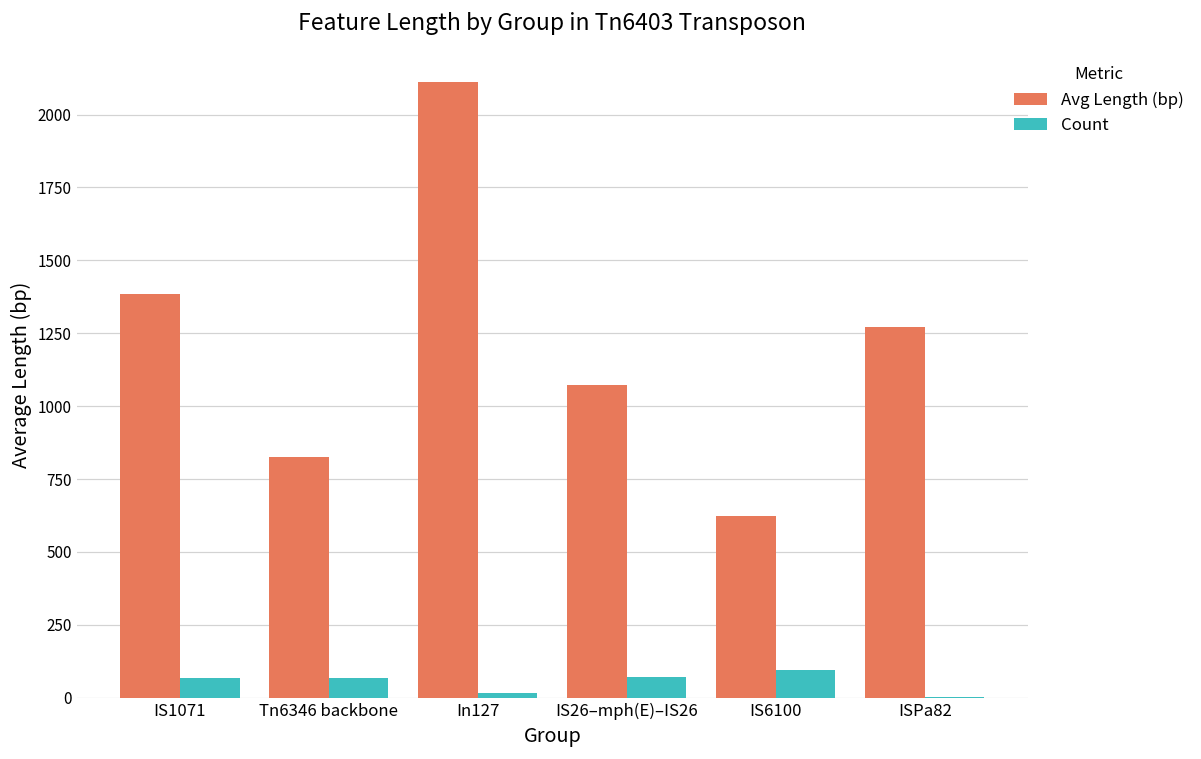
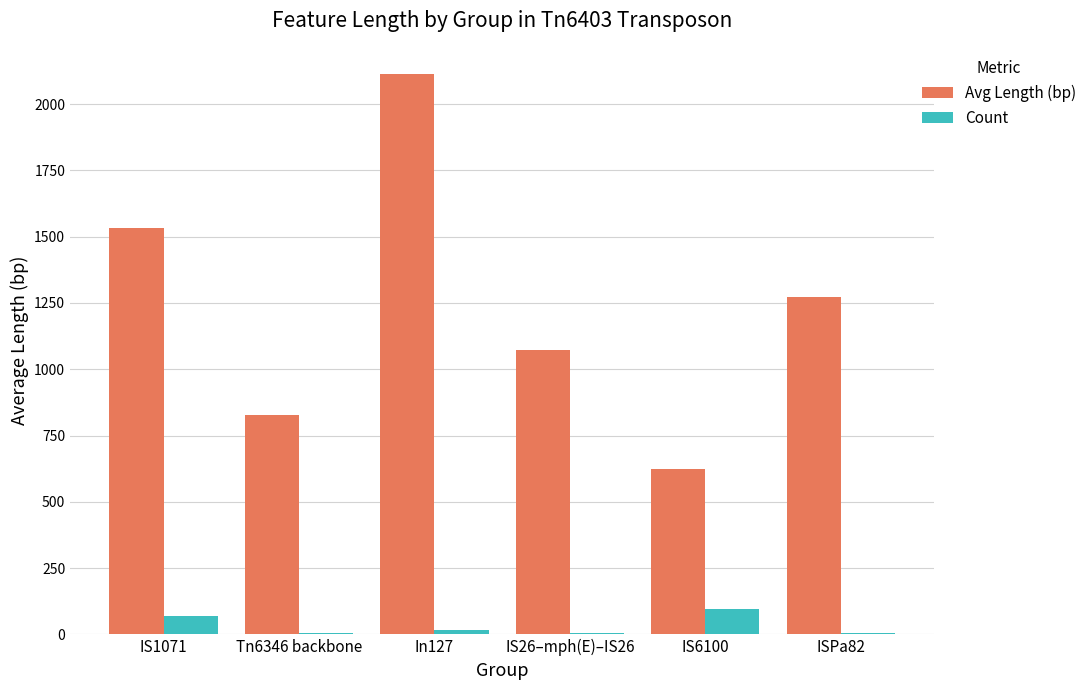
  {
    "Avg Length (bp)": {
-     "IS1071": 1380,
+     "IS1071": 1530,
      "Tn6346 backbone": 830,
      "In127": 2110,
      "IS26–mph(E)–IS26": 1070,
      "IS6100": 620,
      "ISPa82": 1270
    },
    "Count": {
      "IS1071": 70,
-     "Tn6346 backbone": 70,
+     "Tn6346 backbone": 10,
      "In127": 20,
-     "IS26–mph(E)–IS26": 70,
+     "IS26–mph(E)–IS26": 0,
      "IS6100": 100
    }
  }
